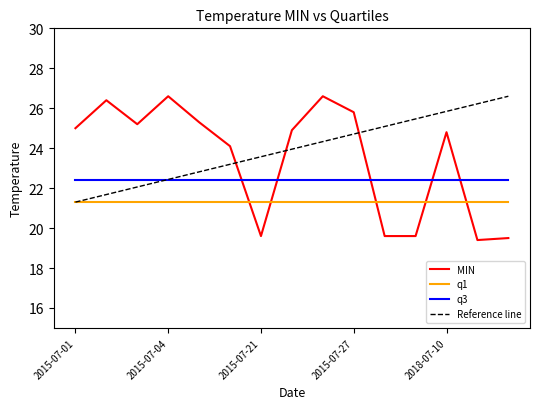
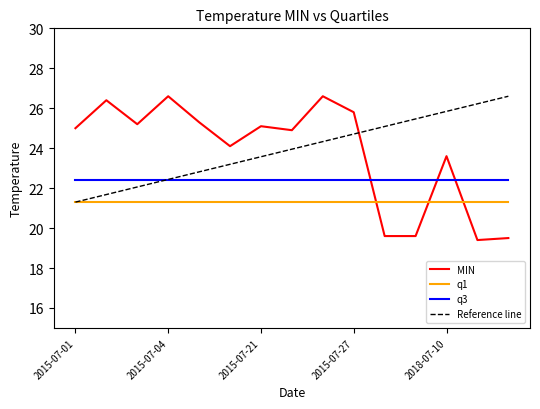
  {
    "MIN": {
      "2015-07-01": 25.0,
      "2015-07-04": 26.6,
-     "2015-07-21": 19.6,
+     "2015-07-21": 25.1,
      "2015-07-27": 25.8,
-     "2018-07-10": 24.8
+     "2018-07-10": 23.6
    },
    "q1": {
      "2015-07-04": 21.3,
      "2015-07-21": 21.3,
      "2015-07-27": 21.3,
      "2018-07-10": 21.3
    },
    "q3": {
      "2015-07-01": 22.4,
      "2015-07-04": 22.4,
      "2015-07-21": 22.4,
      "2015-07-27": 22.4,
      "2018-07-10": 22.4
    }
  }
